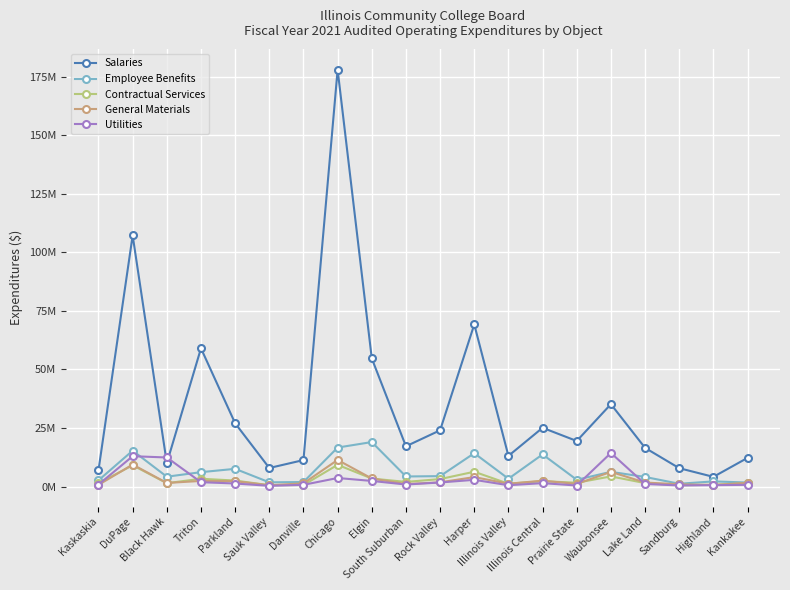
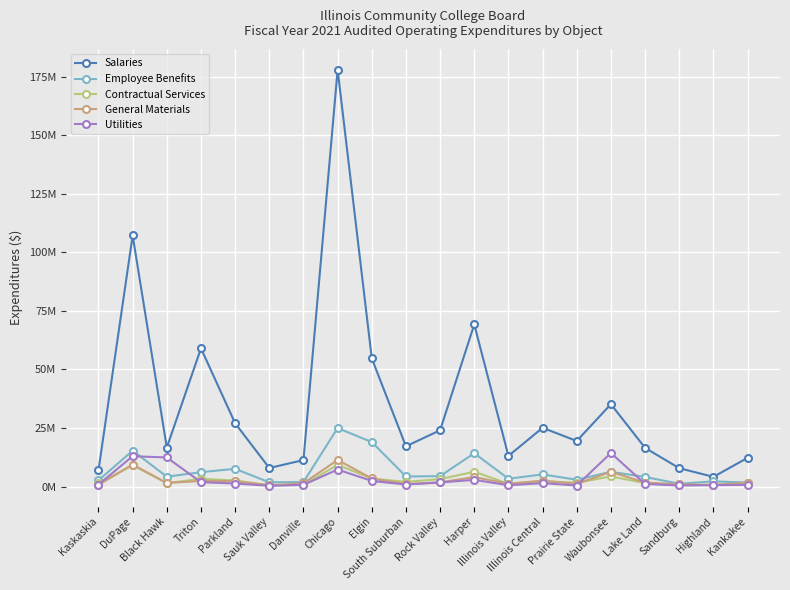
  {
    "Salaries": {
      "Kaskaskia": 7000000,
      "DuPage": 107000000,
-     "Black Hawk": 10000000,
+     "Black Hawk": 17000000,
      "Triton": 59000000,
      "Parkland": 27000000,
      "Sauk Valley": 8000000,
      "Danville": 11000000,
      "Chicago": 178000000,
      "Elgin": 55000000,
      "South Suburban": 17000000,
      "Rock Valley": 24000000,
      "Harper": 69000000,
      "Illinois Valley": 13000000,
      "Illinois Central": 25000000,
      "Prairie State": 19000000,
      "Waubonsee": 35000000,
      "Lake Land": 17000000,
      "Sandburg": 8000000,
      "Highland": 4000000,
      "Kankakee": 12000000
    },
    "Employee Benefits": {
      "Kaskaskia": 3000000,
      "DuPage": 15000000,
      "Black Hawk": 4000000,
      "Triton": 6000000,
      "Parkland": 8000000,
      "Sauk Valley": 2000000,
-     "Chicago": 17000000,
+     "Chicago": 25000000,
      "Elgin": 19000000,
      "South Suburban": 4000000,
      "Rock Valley": 4000000,
      "Harper": 14000000,
      "Illinois Valley": 3000000,
-     "Illinois Central": 14000000,
+     "Illinois Central": 5000000,
      "Prairie State": 3000000,
      "Lake Land": 4000000,
      "Highland": 2000000
    },
    "Utilities": {
      "DuPage": 13000000,
      "Black Hawk": 12000000,
-     "Chicago": 4000000,
+     "Chicago": 7000000,
      "Harper": 3000000,
      "Waubonsee": 14000000
    }
  }
